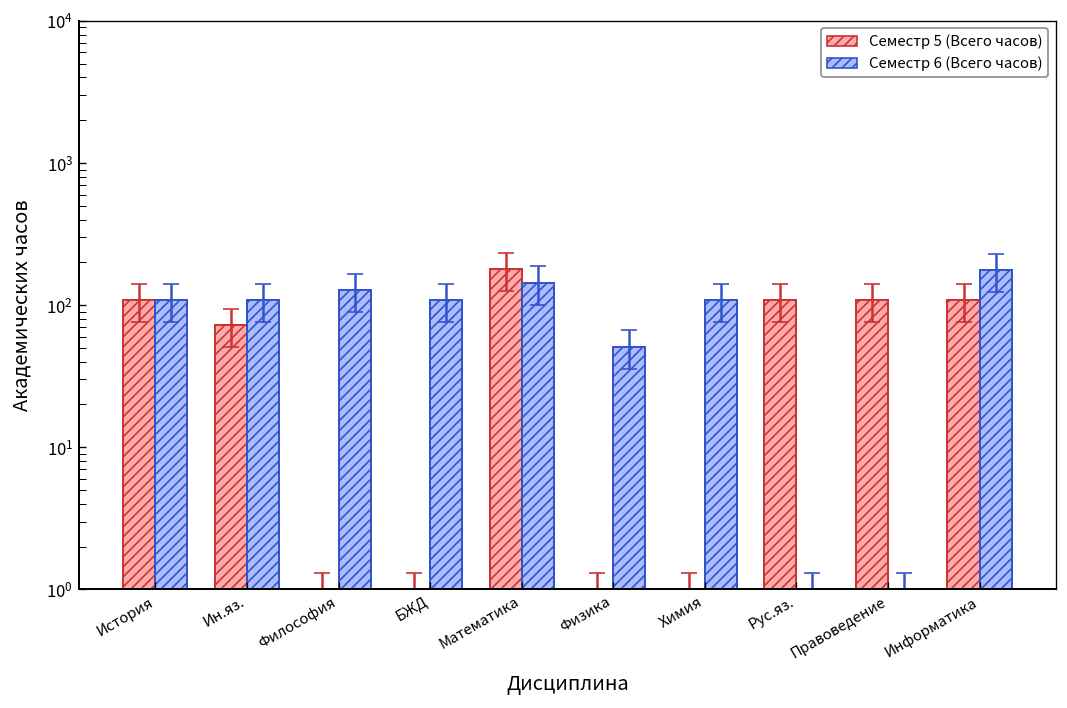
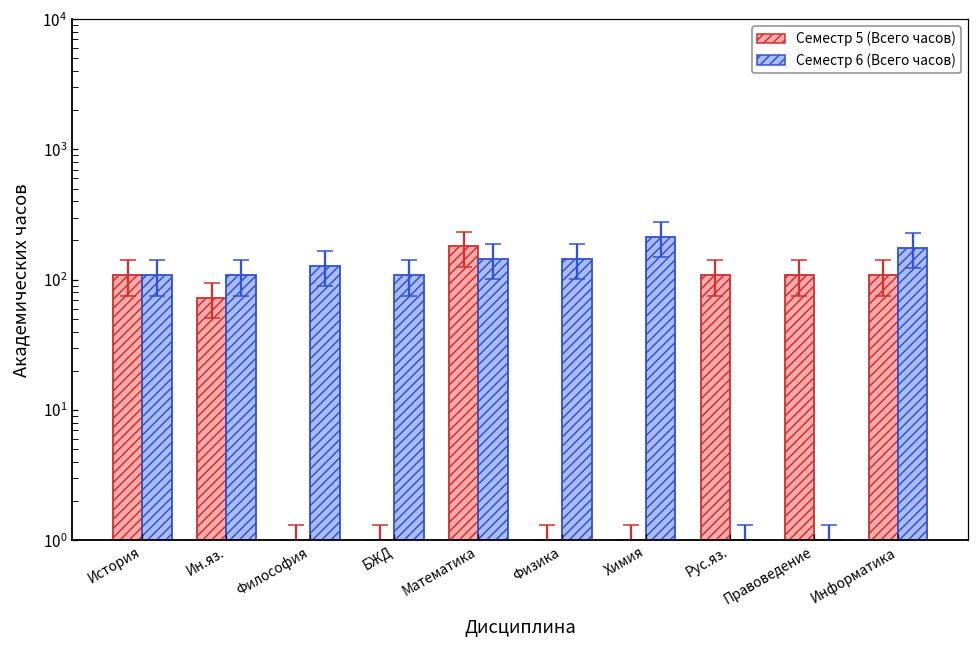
  {
    "Семестр 5 (Всего часов)": {
      "История": 110,
      "Ин.яз.": 70,
      "Философия": 1,
      "БЖД": 1,
      "Математика": 180,
      "Физика": 1,
      "Химия": 1,
      "Рус.яз.": 110,
      "Правоведение": 110,
      "Информатика": 110
    },
    "Семестр 6 (Всего часов)": {
      "История": 110,
      "Ин.яз.": 110,
      "Философия": 130,
      "БЖД": 110,
      "Математика": 140,
-     "Физика": 51,
-     "Химия": 110,
+     "Физика": 140,
+     "Химия": 210,
      "Рус.яз.": 1,
      "Правоведение": 1,
      "Информатика": 180
    }
  }
